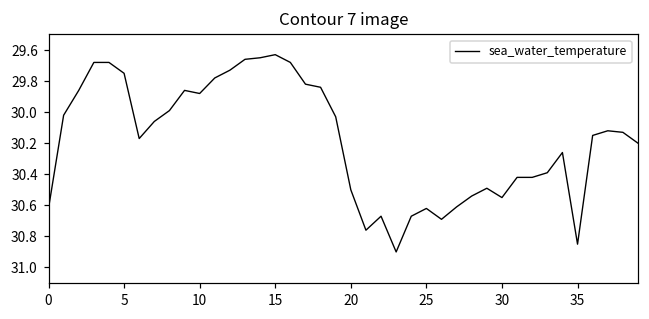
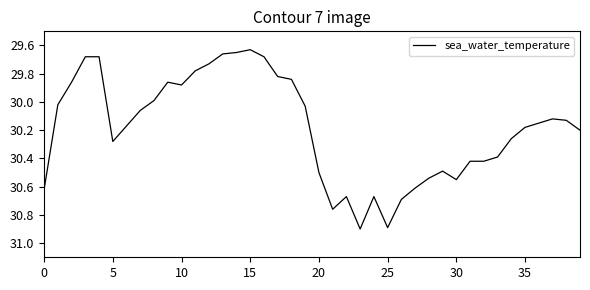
  {
    "0": 30.62,
-   "5": 29.75,
+   "5": 30.28,
    "10": 29.88,
    "15": 29.63,
    "20": 30.50,
-   "25": 30.62,
+   "25": 30.89,
    "30": 30.55,
-   "35": 30.85
+   "35": 30.18
  }
